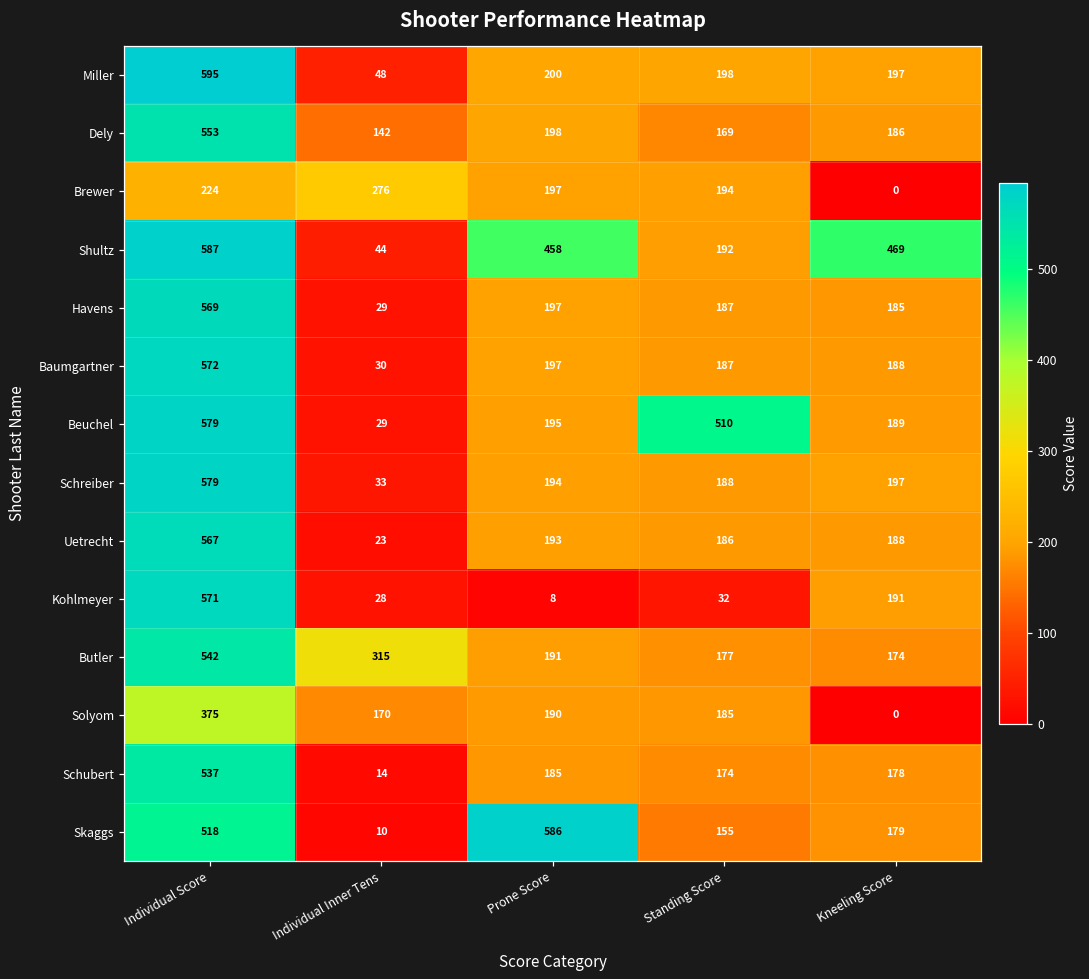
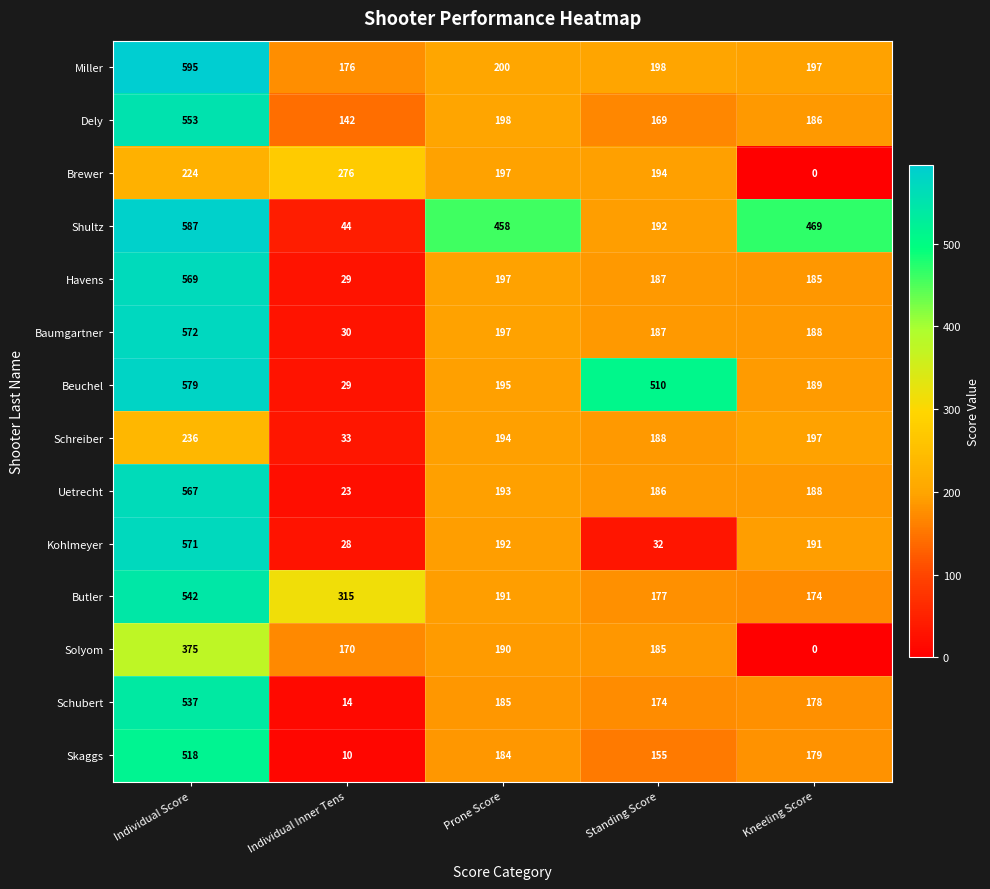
  {
    "Miller": {
      "Individual Score": 595,
-     "Individual Inner Tens": 48,
+     "Individual Inner Tens": 176,
      "Prone Score": 200,
      "Standing Score": 198,
      "Kneeling Score": 197
    },
    "Dely": {
      "Individual Score": 553,
      "Individual Inner Tens": 142,
      "Prone Score": 198,
      "Standing Score": 169,
      "Kneeling Score": 186
    },
    "Brewer": {
      "Individual Score": 224,
      "Individual Inner Tens": 276,
      "Prone Score": 197,
      "Standing Score": 194,
      "Kneeling Score": 0
    },
    "Shultz": {
      "Individual Score": 587,
      "Individual Inner Tens": 44,
      "Prone Score": 458,
      "Standing Score": 192,
      "Kneeling Score": 469
    },
    "Havens": {
      "Individual Score": 569,
      "Individual Inner Tens": 29,
      "Prone Score": 197,
      "Standing Score": 187,
      "Kneeling Score": 185
    },
    "Baumgartner": {
      "Individual Score": 572,
      "Individual Inner Tens": 30,
      "Prone Score": 197,
      "Standing Score": 187,
      "Kneeling Score": 188
    },
    "Beuchel": {
      "Individual Score": 579,
      "Individual Inner Tens": 29,
      "Prone Score": 195,
      "Standing Score": 510,
      "Kneeling Score": 189
    },
    "Schreiber": {
-     "Individual Score": 579,
+     "Individual Score": 236,
      "Individual Inner Tens": 33,
      "Prone Score": 194,
      "Standing Score": 188,
      "Kneeling Score": 197
    },
    "Uetrecht": {
      "Individual Score": 567,
      "Individual Inner Tens": 23,
      "Prone Score": 193,
      "Standing Score": 186,
      "Kneeling Score": 188
    },
    "Kohlmeyer": {
      "Individual Score": 571,
      "Individual Inner Tens": 28,
-     "Prone Score": 8,
+     "Prone Score": 192,
      "Standing Score": 32,
      "Kneeling Score": 191
    },
    "Butler": {
      "Individual Score": 542,
      "Individual Inner Tens": 315,
      "Prone Score": 191,
      "Standing Score": 177,
      "Kneeling Score": 174
    },
    "Solyom": {
      "Individual Score": 375,
      "Individual Inner Tens": 170,
      "Prone Score": 190,
      "Standing Score": 185,
      "Kneeling Score": 0
    },
    "Schubert": {
      "Individual Score": 537,
      "Individual Inner Tens": 14,
      "Prone Score": 185,
      "Standing Score": 174,
      "Kneeling Score": 178
    },
    "Skaggs": {
      "Individual Score": 518,
      "Individual Inner Tens": 10,
-     "Prone Score": 586,
+     "Prone Score": 184,
      "Standing Score": 155,
      "Kneeling Score": 179
    }
  }
